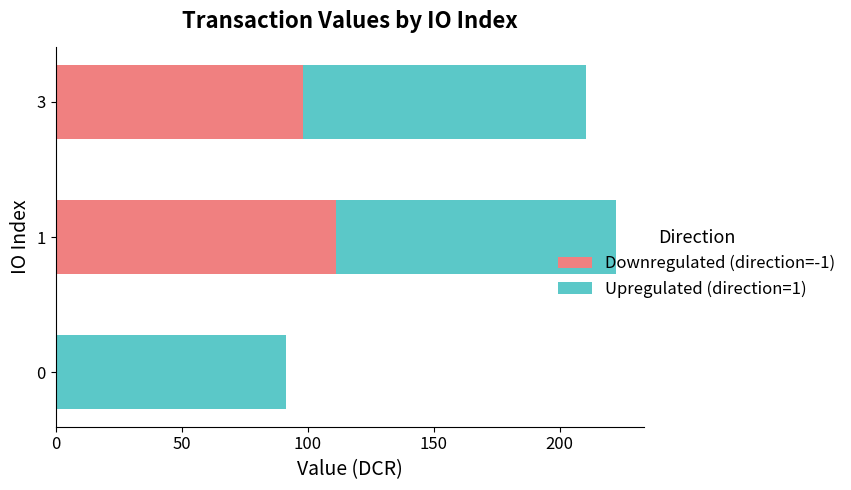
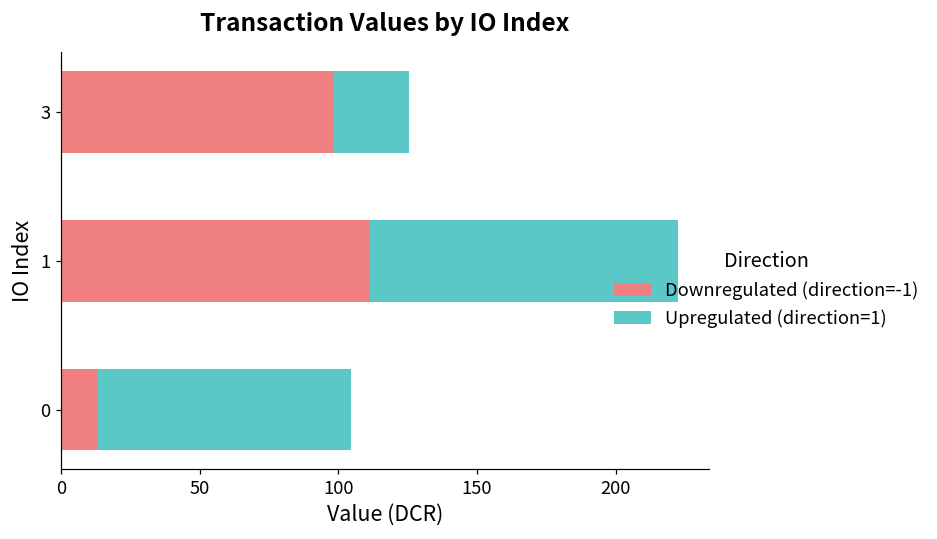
  {
    "Downregulated (direction=-1)": {
      "3": 98,
      "1": 111,
-     "0": 0
+     "0": 13
    },
    "Upregulated (direction=1)": {
-     "3": 112,
+     "3": 27,
      "1": 111,
      "0": 91
    }
  }
